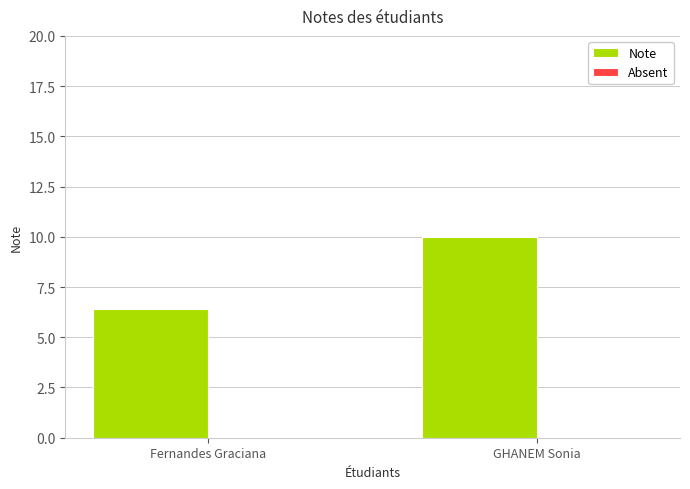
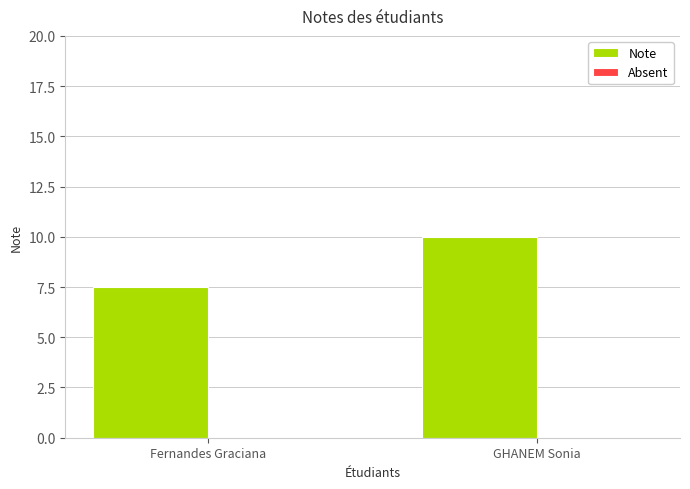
  {
    "Note": {
-     "Fernandes Graciana": 6.4,
+     "Fernandes Graciana": 7.5,
      "GHANEM Sonia": 10.0
    },
    "Absent": {
      "Fernandes Graciana": 0.0,
      "GHANEM Sonia": 0.0
    }
  }
